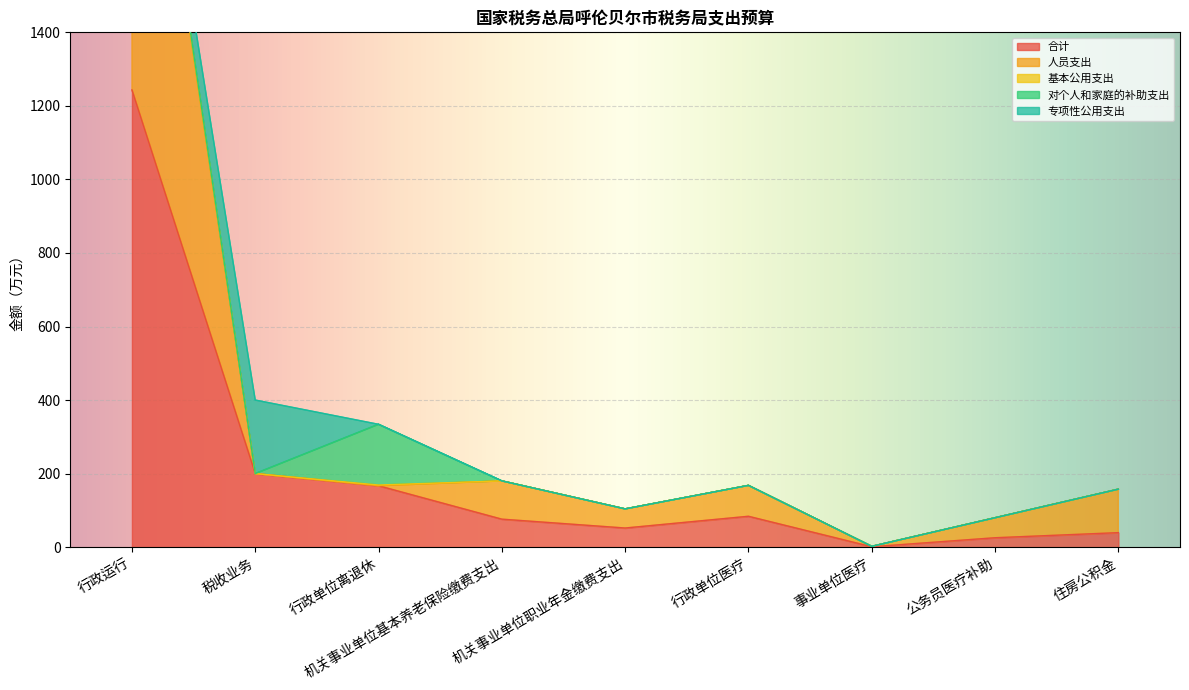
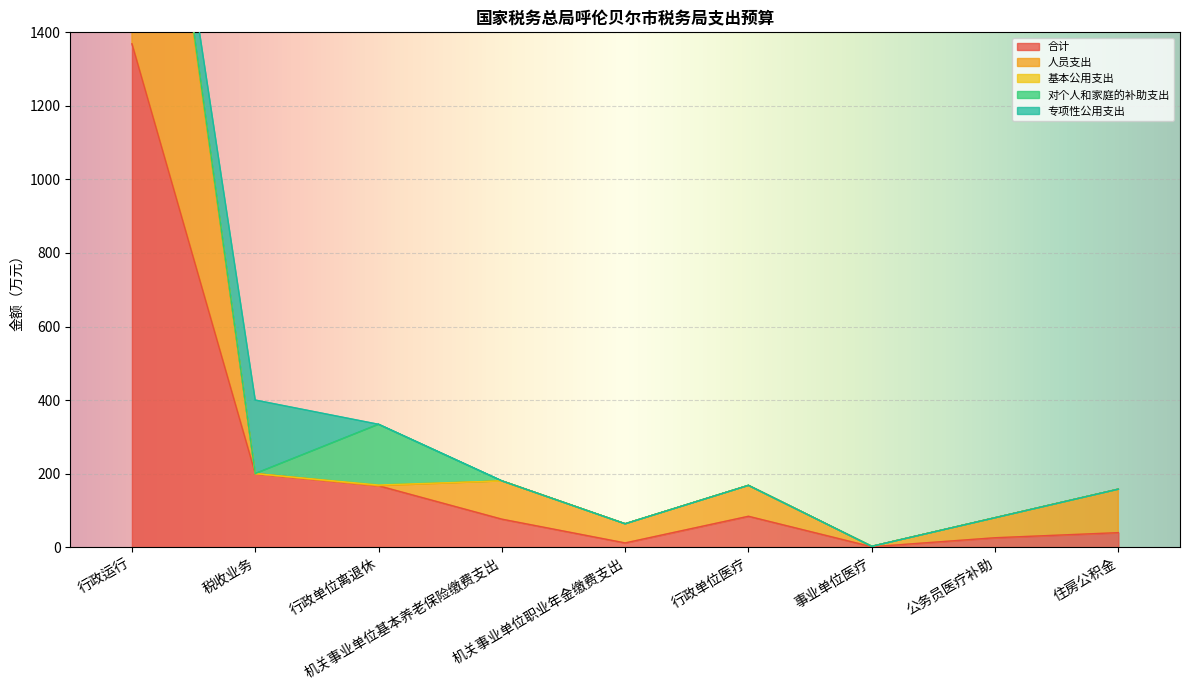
  {
    "合计": {
-     "行政运行": 1240,
+     "行政运行": 1370,
      "机关事业单位基本养老保险缴费支出": 80,
-     "机关事业单位职业年金缴费支出": 50,
+     "机关事业单位职业年金缴费支出": 10,
      "行政单位医疗": 80,
      "公务员医疗补助": 30,
      "住房公积金": 40
    }
  }
